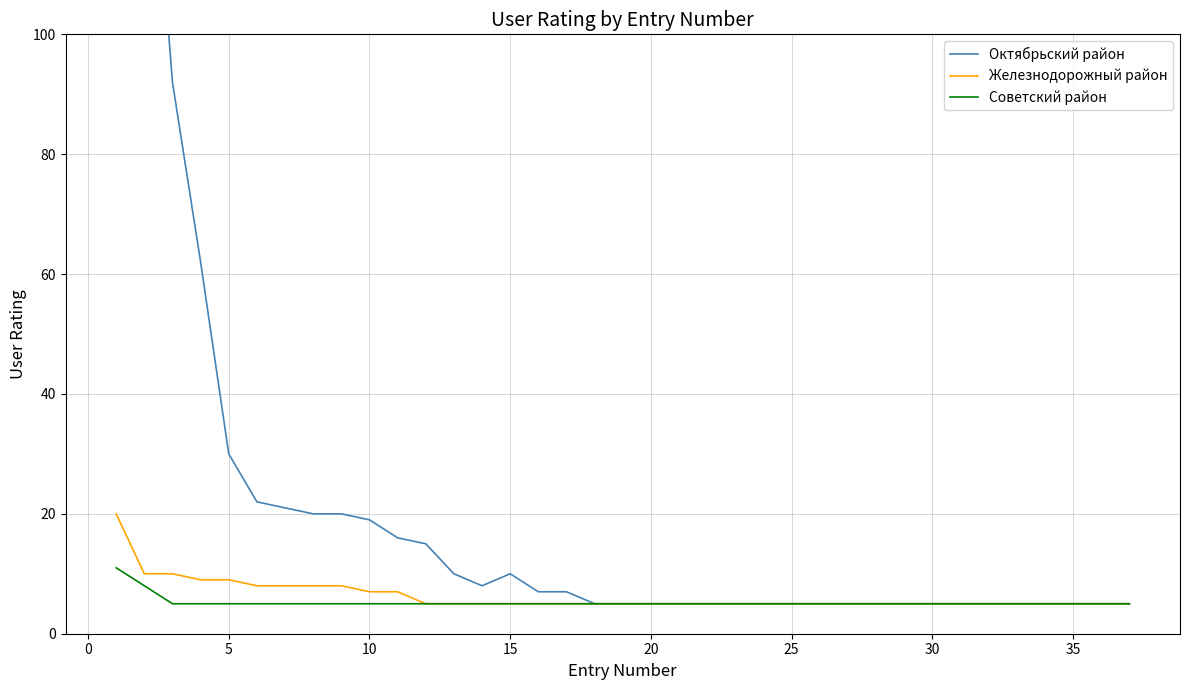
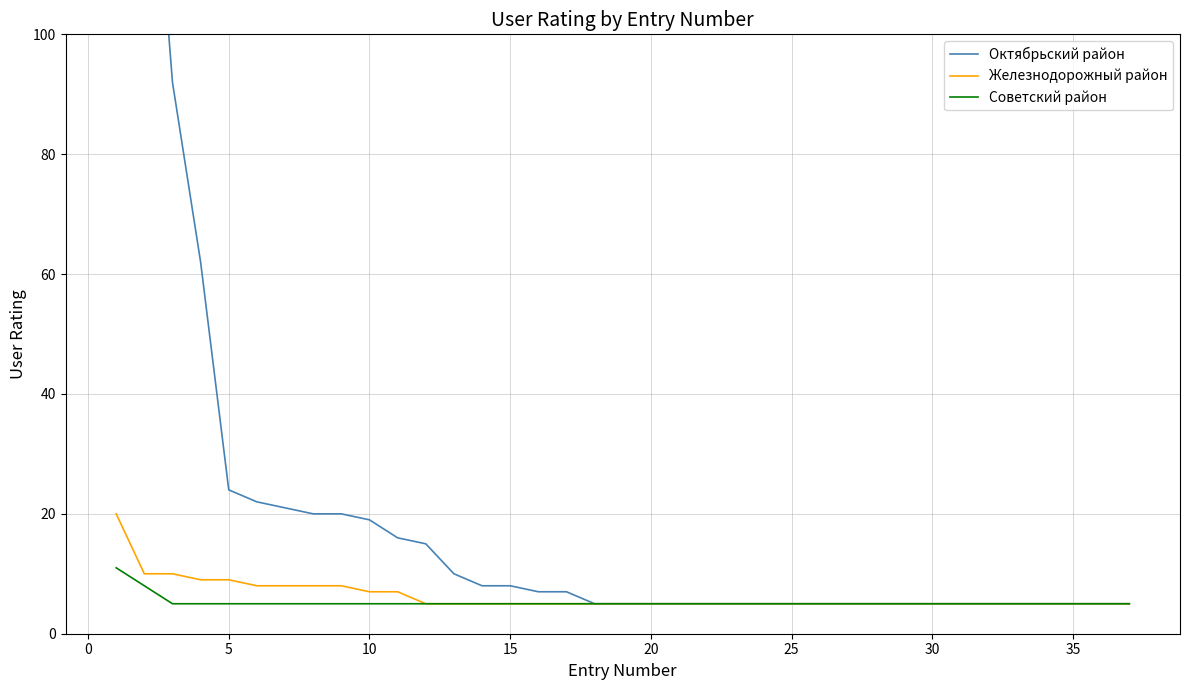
  {
    "Октябрьский район": {
-     "5": 30,
+     "5": 24,
      "10": 19,
-     "15": 10
+     "15": 8
    },
    "Железнодорожный район": {
      "5": 9,
      "10": 7
    },
    "Советский район": {
      "5": 5,
      "10": 5
    }
  }
